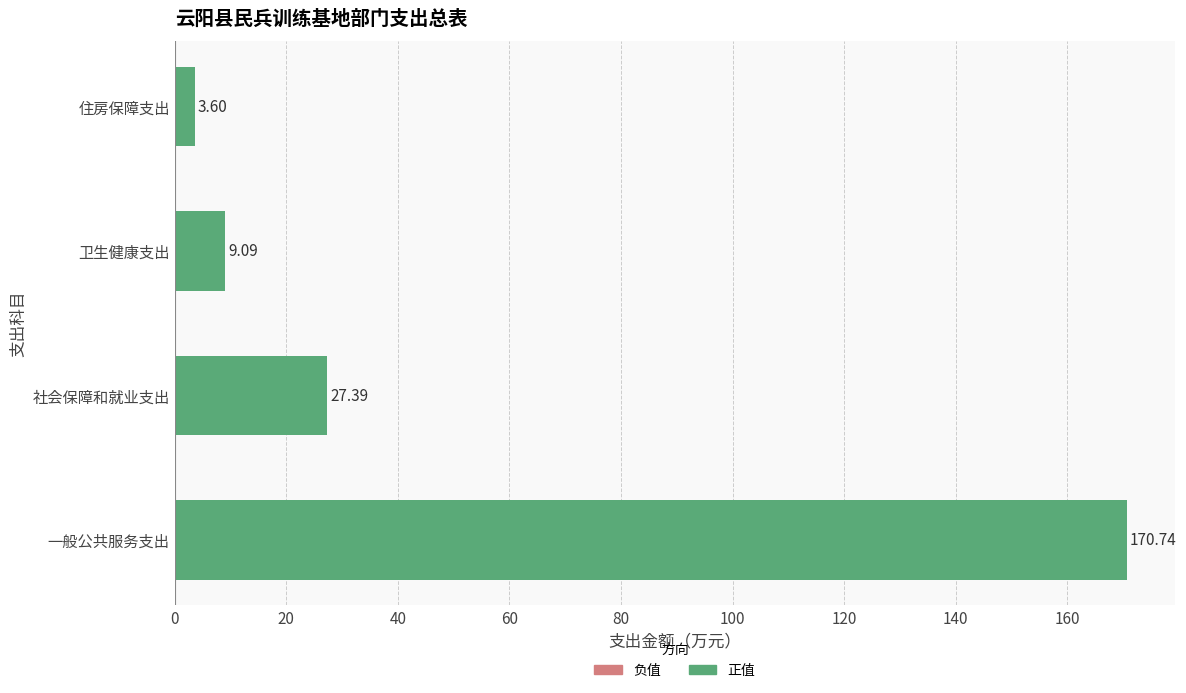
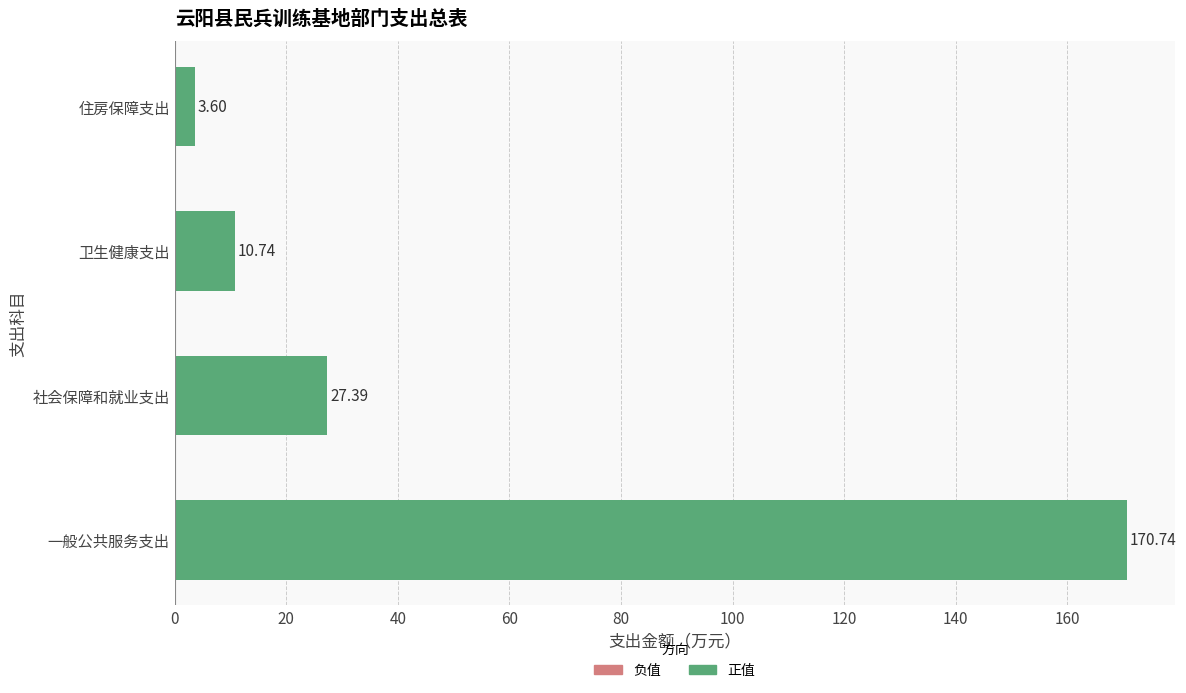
  {
    "住房保障支出": 3.60,
-   "卫生健康支出": 9.09,
+   "卫生健康支出": 10.74,
    "社会保障和就业支出": 27.39,
    "一般公共服务支出": 170.74
  }
